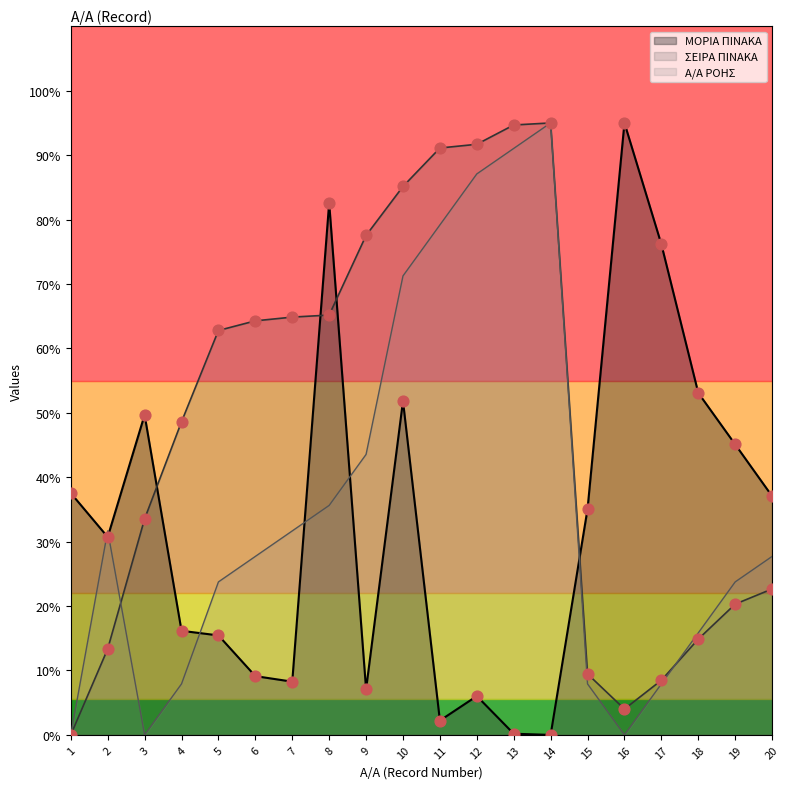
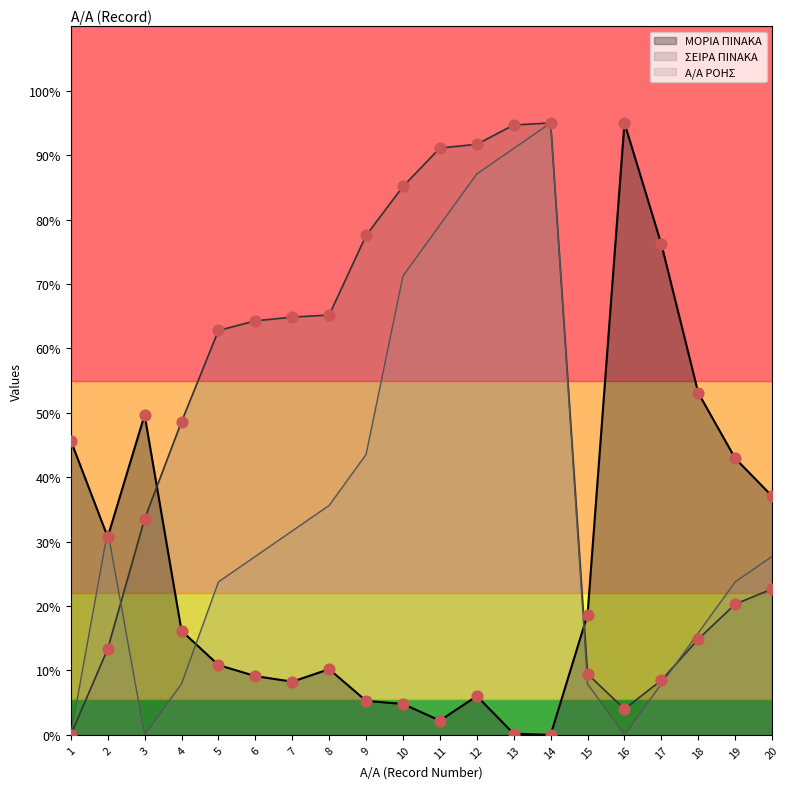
  {
    "ΜΟΡΙΑ ΠΙΝΑΚΑ": {
-     "1": "38%",
+     "1": "46%",
      "2": "31%",
      "3": "50%",
      "4": "16%",
-     "5": "15%",
+     "5": "11%",
      "6": "9%",
      "7": "8%",
-     "8": "83%",
-     "9": "7%",
-     "10": "52%",
+     "8": "10%",
+     "9": "5%",
+     "10": "5%",
      "11": "2%",
      "12": "6%",
      "13": "0%",
      "14": "0%",
-     "15": "35%",
+     "15": "19%",
      "16": "95%",
      "17": "76%",
      "18": "53%",
-     "19": "45%",
+     "19": "43%",
      "20": "37%"
    }
  }
